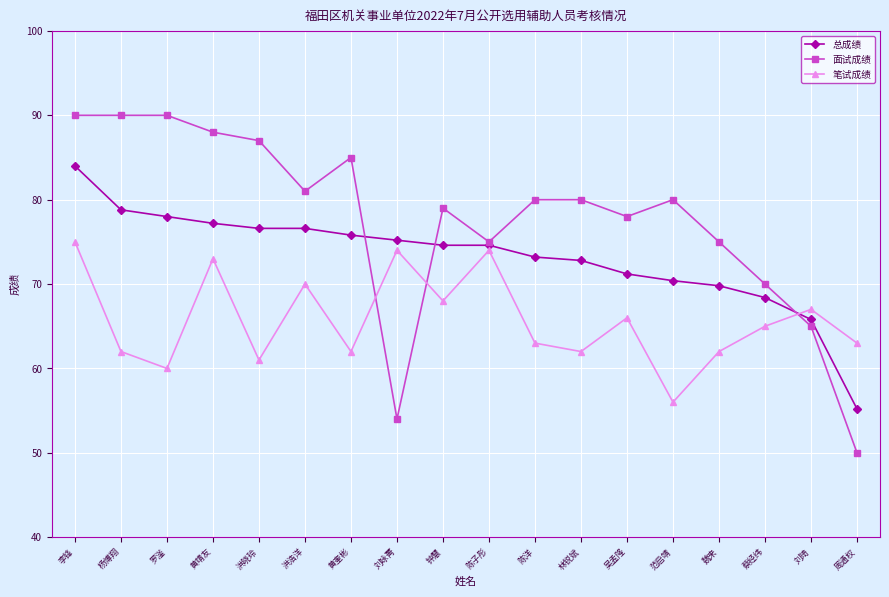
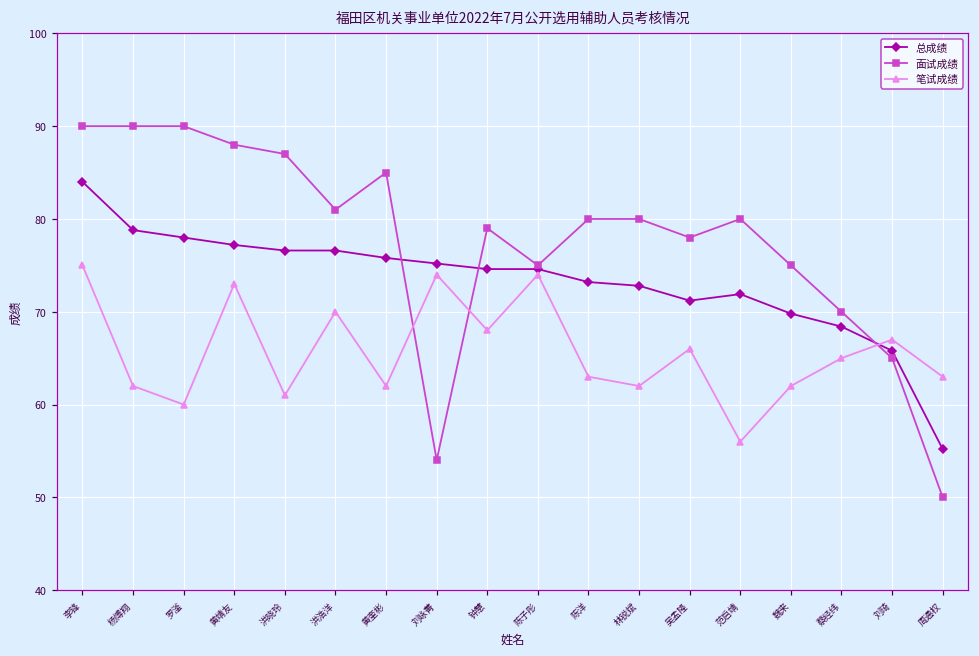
  {
    "总成绩": {
      "李锋": 84,
      "杨博翔": 79,
      "罗滏": 78,
      "黄靖友": 77,
      "洪晓玲": 77,
      "洪浩洋": 77,
      "黄奎彬": 76,
      "刘咏菁": 75,
      "钟慧": 75,
      "陈子彤": 75,
      "陈洋": 73,
      "林锐斌": 73,
      "吴孟隆": 71,
-     "范启靖": 70,
+     "范启靖": 72,
      "魏来": 70,
      "蔡经纬": 68,
      "刘琦": 66,
      "周通权": 55
    },
    "面试成绩": {
      "李锋": 90,
      "杨博翔": 90,
      "罗滏": 90,
      "黄靖友": 88,
      "洪晓玲": 87,
      "洪浩洋": 81,
      "黄奎彬": 85,
      "刘咏菁": 54,
      "钟慧": 79,
      "陈子彤": 75,
      "陈洋": 80,
      "林锐斌": 80,
      "吴孟隆": 78,
      "范启靖": 80,
      "魏来": 75,
      "蔡经纬": 70,
      "刘琦": 65,
      "周通权": 50
    },
    "笔试成绩": {
      "李锋": 75,
      "杨博翔": 62,
      "罗滏": 60,
      "黄靖友": 73,
      "洪晓玲": 61,
      "洪浩洋": 70,
      "黄奎彬": 62,
      "刘咏菁": 74,
      "钟慧": 68,
      "陈子彤": 74,
      "陈洋": 63,
      "林锐斌": 62,
      "吴孟隆": 66,
      "范启靖": 56,
      "魏来": 62,
      "蔡经纬": 65,
      "刘琦": 67,
      "周通权": 63
    }
  }
